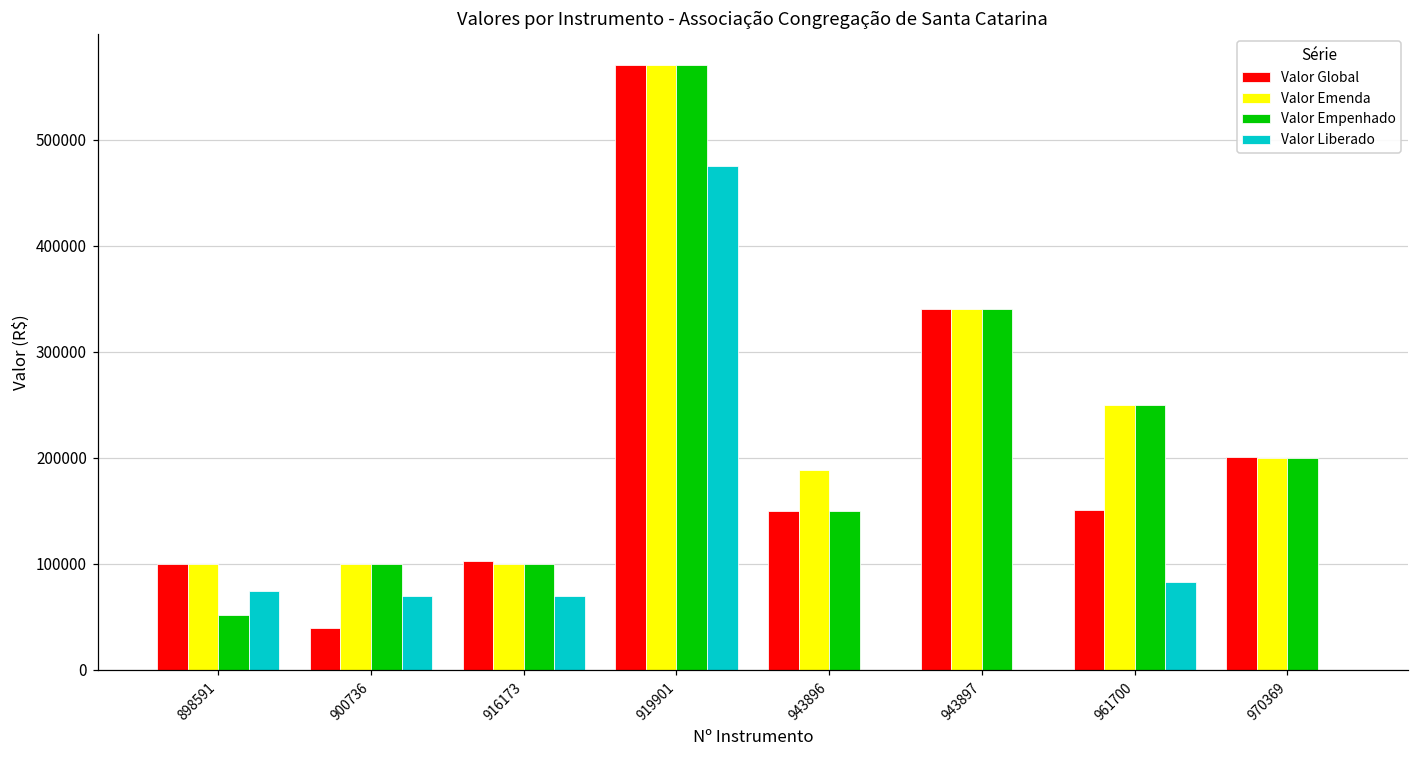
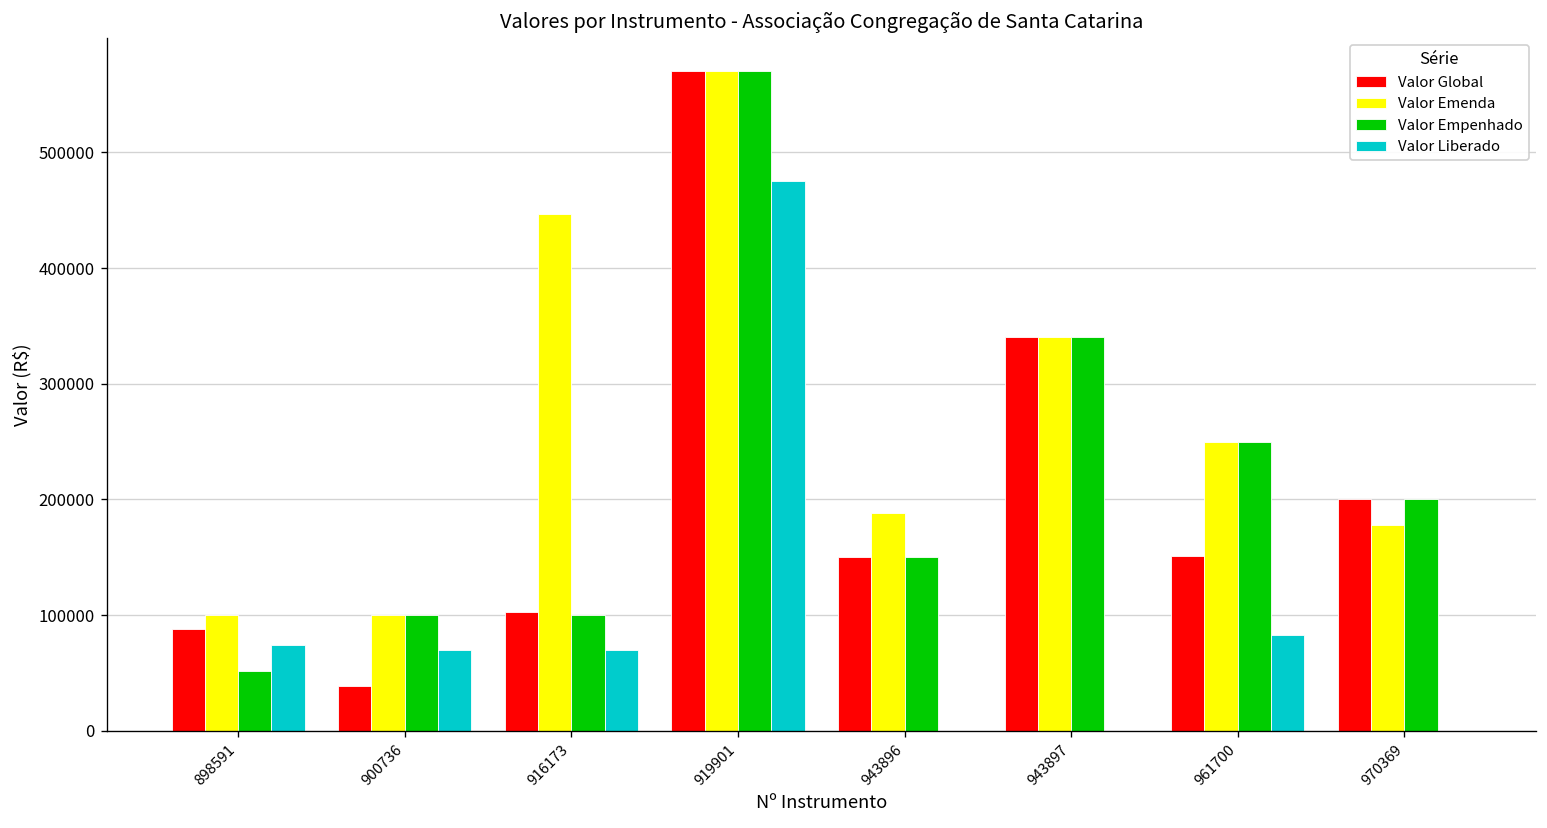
  {
    "Valor Global": {
-     "898591": 100000,
+     "898591": 90000,
      "900736": 40000,
      "916173": 100000,
      "919901": 570000,
      "943896": 150000,
      "943897": 340000,
      "961700": 150000,
      "970369": 200000
    },
    "Valor Emenda": {
      "898591": 100000,
      "900736": 100000,
-     "916173": 100000,
+     "916173": 450000,
      "919901": 570000,
      "943896": 190000,
      "943897": 340000,
      "961700": 250000,
-     "970369": 200000
+     "970369": 180000
    },
    "Valor Empenhado": {
      "898591": 50000,
      "900736": 100000,
      "916173": 100000,
      "919901": 570000,
      "943896": 150000,
      "943897": 340000,
      "961700": 250000,
      "970369": 200000
    },
    "Valor Liberado": {
      "898591": 70000,
      "900736": 70000,
      "916173": 70000,
      "919901": 480000,
      "943896": 0,
      "943897": 0,
      "961700": 80000,
      "970369": 0
    }
  }
